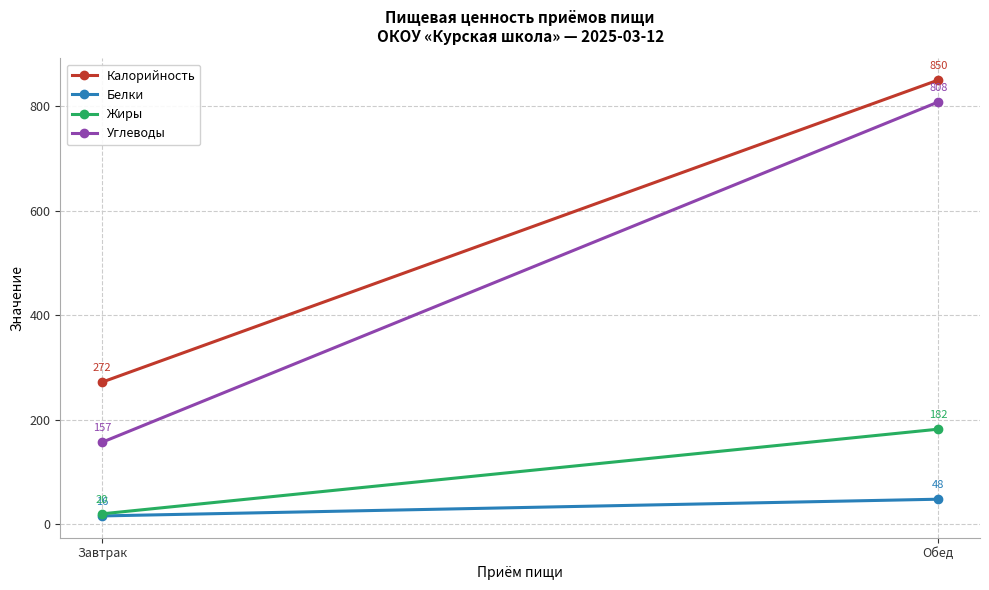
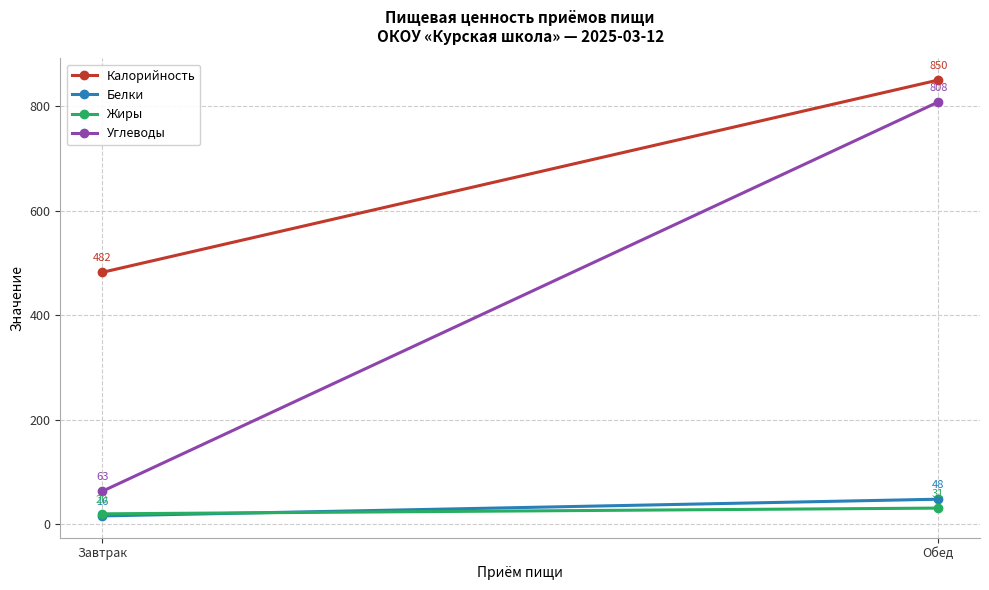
  {
    "Калорийность": {
-     "Завтрак": 272,
+     "Завтрак": 482,
      "Обед": 850
    },
    "Белки": {
      "Обед": 48
    },
    "Жиры": {
-     "Обед": 182
+     "Обед": 31
    },
    "Углеводы": {
-     "Завтрак": 157,
+     "Завтрак": 63,
      "Обед": 808
    }
  }
